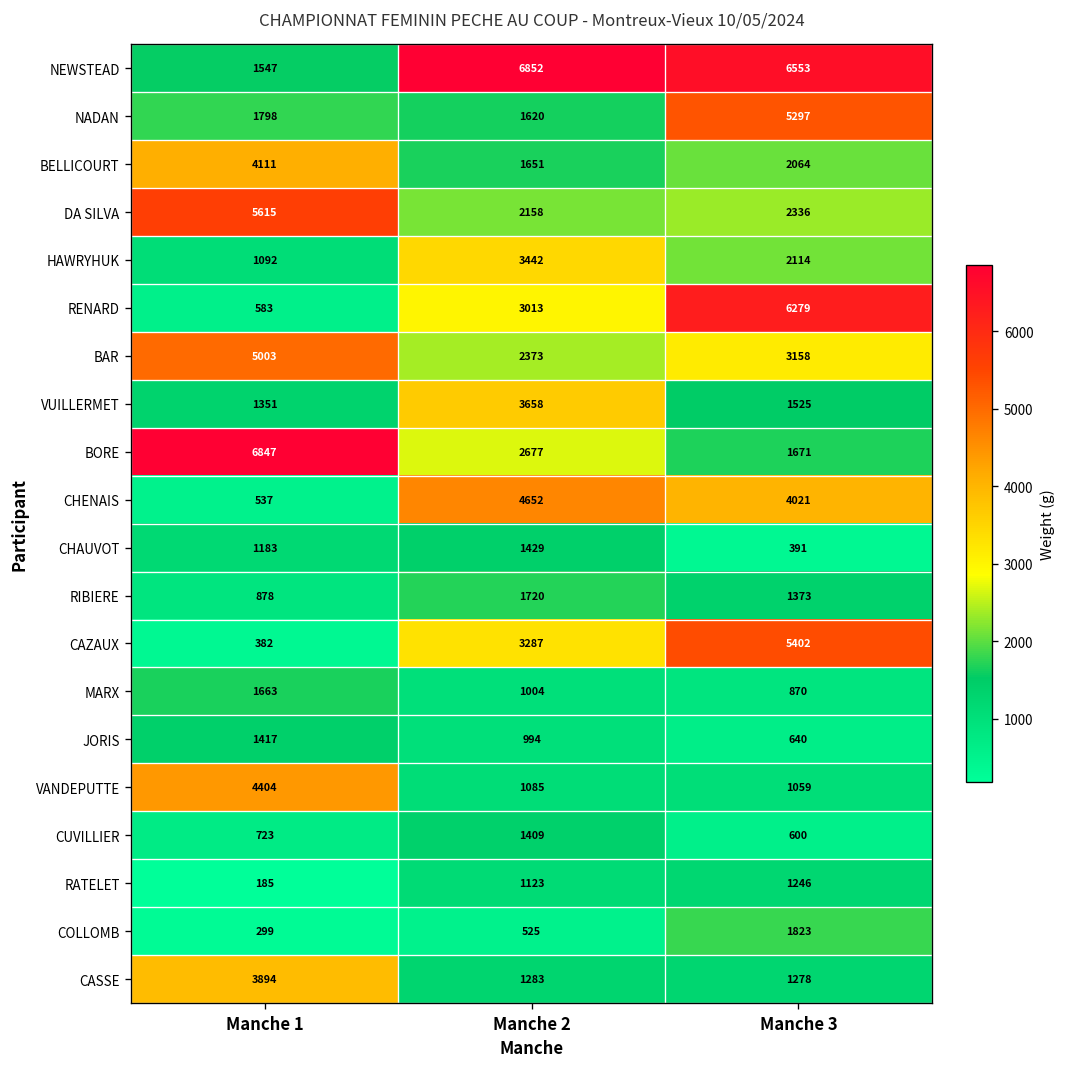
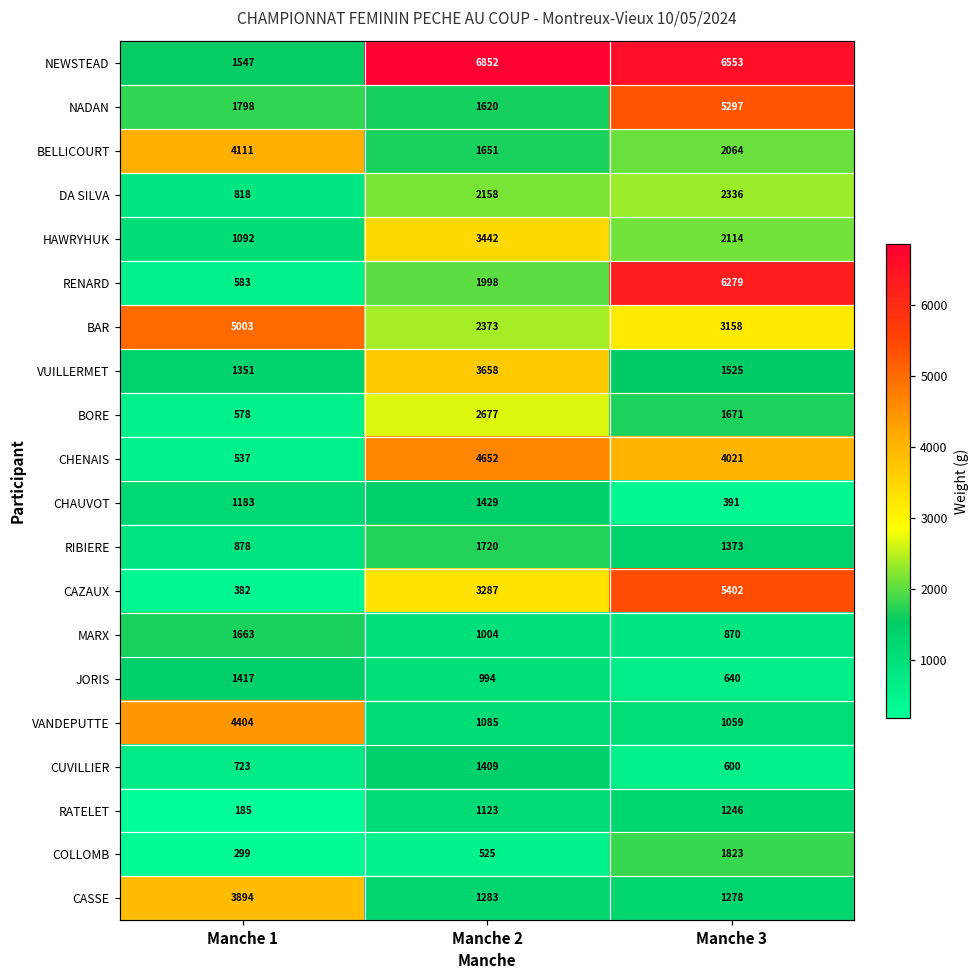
  {
    "NEWSTEAD": {
      "Manche 1": 1547,
      "Manche 2": 6852,
      "Manche 3": 6553
    },
    "NADAN": {
      "Manche 1": 1798,
      "Manche 2": 1620,
      "Manche 3": 5297
    },
    "BELLICOURT": {
      "Manche 1": 4111,
      "Manche 2": 1651,
      "Manche 3": 2064
    },
    "DA SILVA": {
-     "Manche 1": 5615,
+     "Manche 1": 818,
      "Manche 2": 2158,
      "Manche 3": 2336
    },
    "HAWRYHUK": {
      "Manche 1": 1092,
      "Manche 2": 3442,
      "Manche 3": 2114
    },
    "RENARD": {
      "Manche 1": 583,
-     "Manche 2": 3013,
+     "Manche 2": 1998,
      "Manche 3": 6279
    },
    "BAR": {
      "Manche 1": 5003,
      "Manche 2": 2373,
      "Manche 3": 3158
    },
    "VUILLERMET": {
      "Manche 1": 1351,
      "Manche 2": 3658,
      "Manche 3": 1525
    },
    "BORE": {
-     "Manche 1": 6847,
+     "Manche 1": 578,
      "Manche 2": 2677,
      "Manche 3": 1671
    },
    "CHENAIS": {
      "Manche 1": 537,
      "Manche 2": 4652,
      "Manche 3": 4021
    },
    "CHAUVOT": {
      "Manche 1": 1183,
      "Manche 2": 1429,
      "Manche 3": 391
    },
    "RIBIERE": {
      "Manche 1": 878,
      "Manche 2": 1720,
      "Manche 3": 1373
    },
    "CAZAUX": {
      "Manche 1": 382,
      "Manche 2": 3287,
      "Manche 3": 5402
    },
    "MARX": {
      "Manche 1": 1663,
      "Manche 2": 1004,
      "Manche 3": 870
    },
    "JORIS": {
      "Manche 1": 1417,
      "Manche 2": 994,
      "Manche 3": 640
    },
    "VANDEPUTTE": {
      "Manche 1": 4404,
      "Manche 2": 1085,
      "Manche 3": 1059
    },
    "CUVILLIER": {
      "Manche 1": 723,
      "Manche 2": 1409,
      "Manche 3": 600
    },
    "RATELET": {
      "Manche 1": 185,
      "Manche 2": 1123,
      "Manche 3": 1246
    },
    "COLLOMB": {
      "Manche 1": 299,
      "Manche 2": 525,
      "Manche 3": 1823
    },
    "CASSE": {
      "Manche 1": 3894,
      "Manche 2": 1283,
      "Manche 3": 1278
    }
  }
